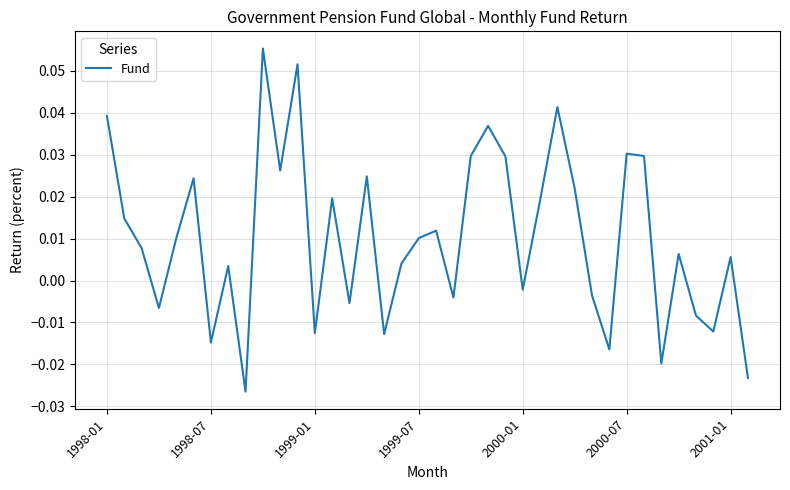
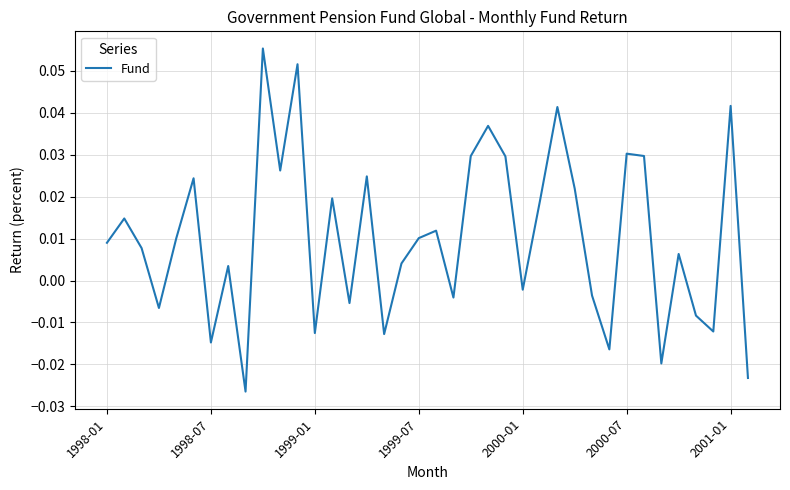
  {
-   "1998-01": 0.039,
+   "1998-01": 0.009,
    "1998-07": -0.015,
    "1999-01": -0.013,
    "1999-07": 0.010,
    "2000-01": -0.002,
    "2000-07": 0.030,
-   "2001-01": 0.006
+   "2001-01": 0.042
  }
